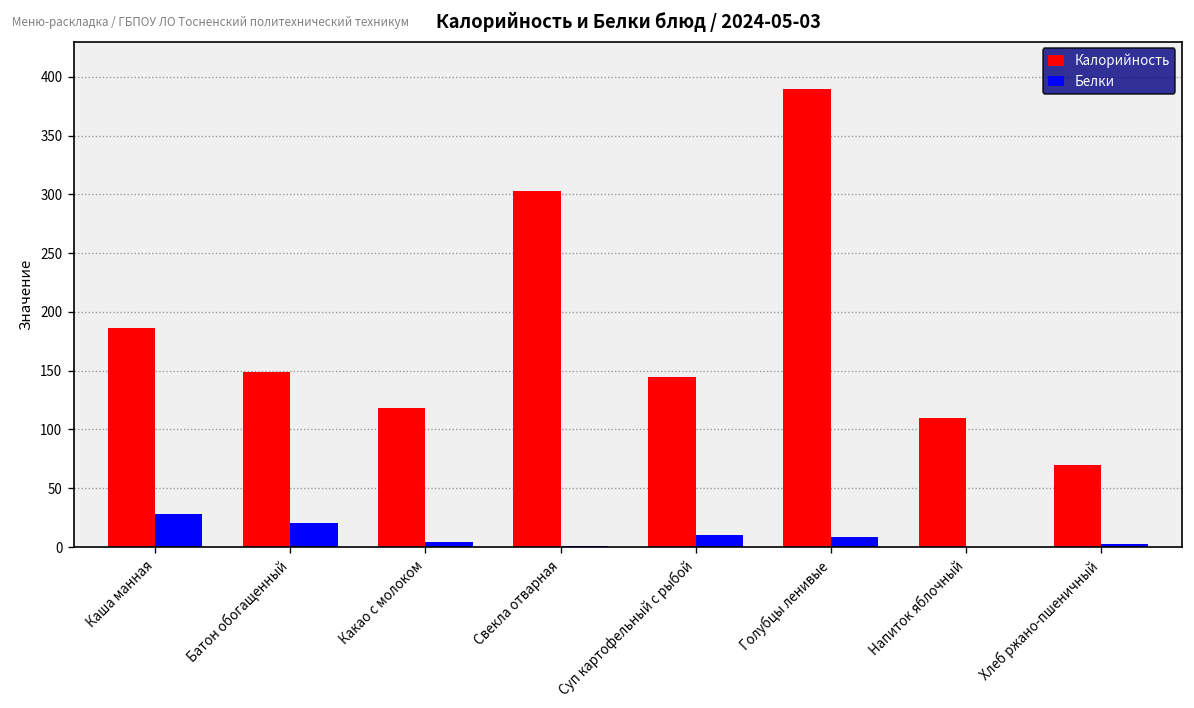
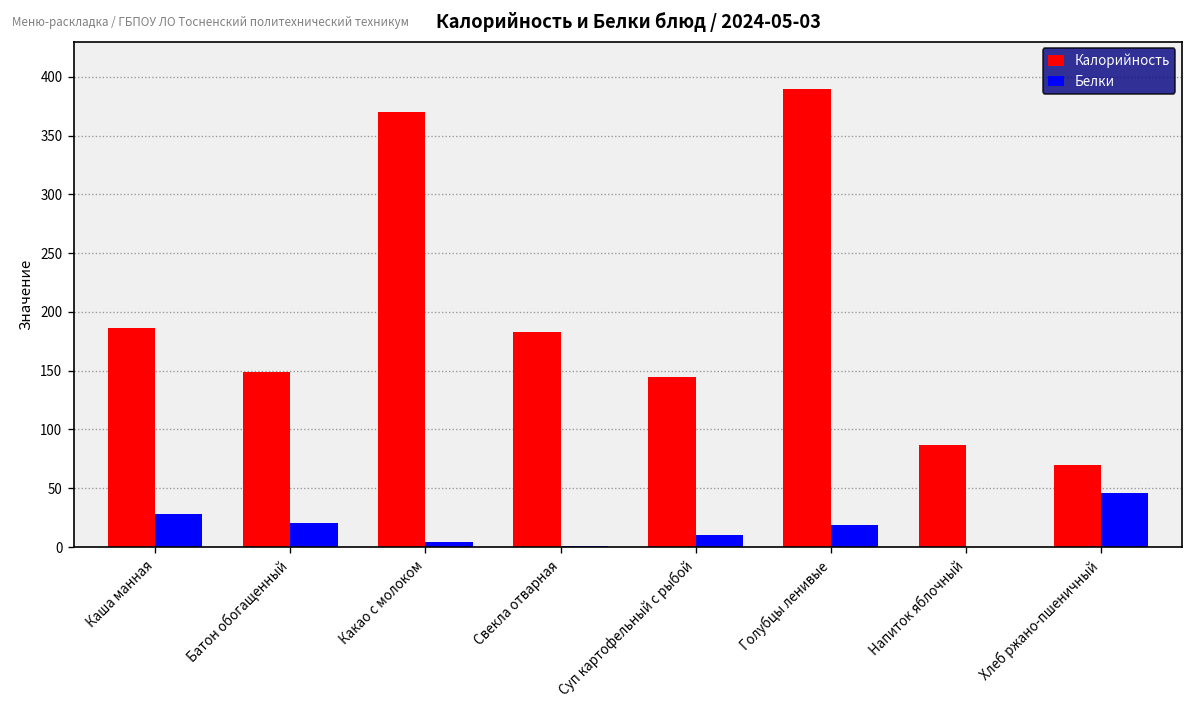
  {
    "Калорийность": {
      "Каша манная": 190,
      "Батон обогащенный": 150,
-     "Какао с молоком": 120,
-     "Свекла отварная": 300,
+     "Какао с молоком": 370,
+     "Свекла отварная": 180,
      "Суп картофельный с рыбой": 140,
      "Голубцы ленивые": 390,
-     "Напиток яблочный": 110,
+     "Напиток яблочный": 90,
      "Хлеб ржано-пшеничный": 70
    },
    "Белки": {
      "Каша манная": 30,
      "Батон обогащенный": 20,
      "Какао с молоком": 0,
      "Суп картофельный с рыбой": 10,
-     "Голубцы ленивые": 10,
-     "Хлеб ржано-пшеничный": 0
+     "Голубцы ленивые": 20,
+     "Хлеб ржано-пшеничный": 50
    }
  }
